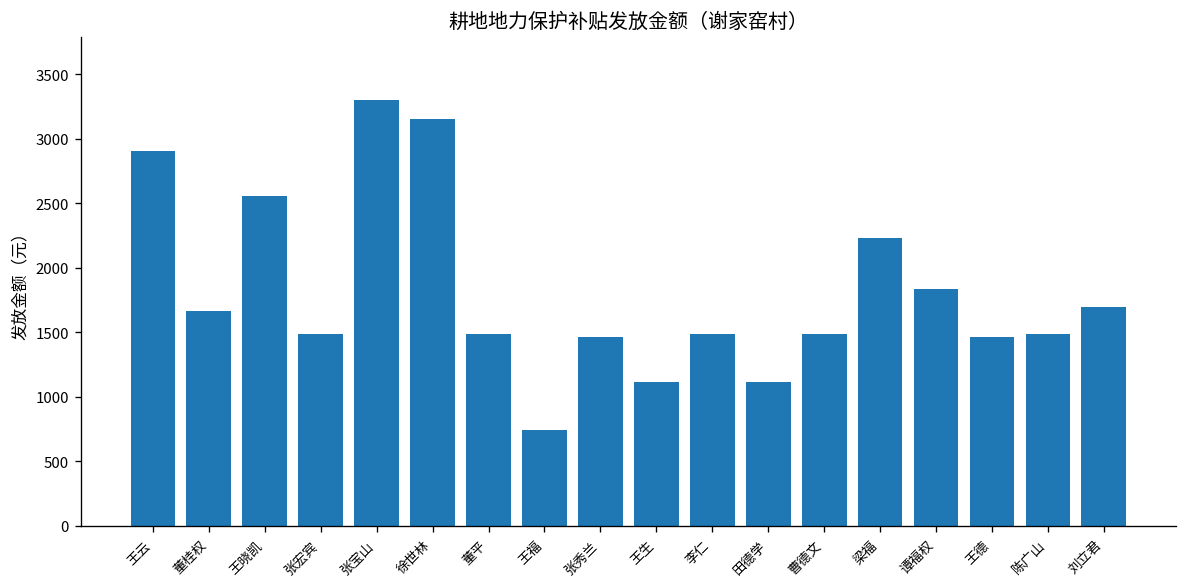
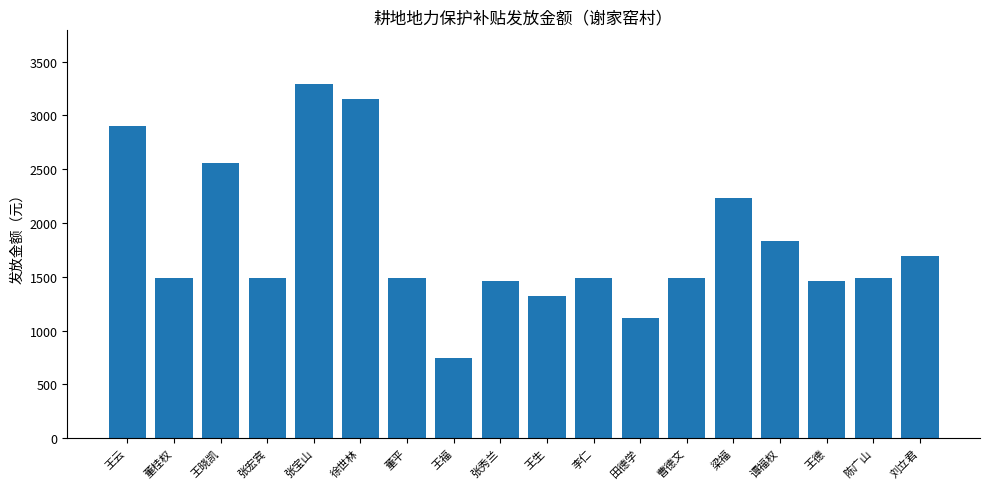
  {
    "王云": 2900,
-   "董桂权": 1660,
+   "董桂权": 1490,
    "王晓凯": 2550,
    "张宏宾": 1490,
    "张宝山": 3300,
    "徐世林": 3150,
    "董平": 1490,
    "王福": 740,
    "张秀兰": 1460,
-   "王生": 1110,
+   "王生": 1320,
    "李仁": 1490,
    "田德学": 1110,
    "曹德文": 1490,
    "梁福": 2230,
    "谭福权": 1830,
    "王德": 1460,
    "陈广山": 1490,
    "刘立君": 1700
  }
